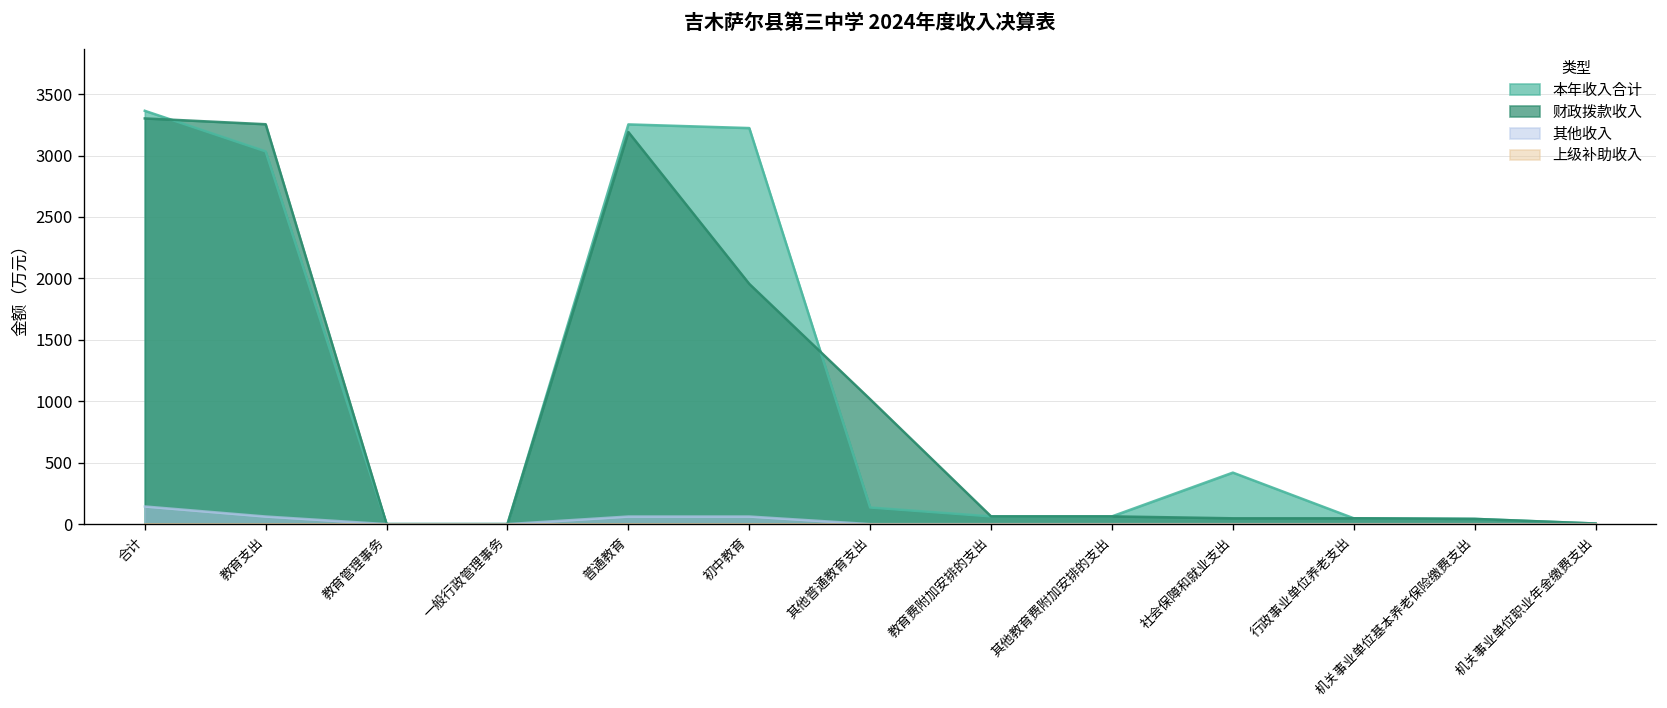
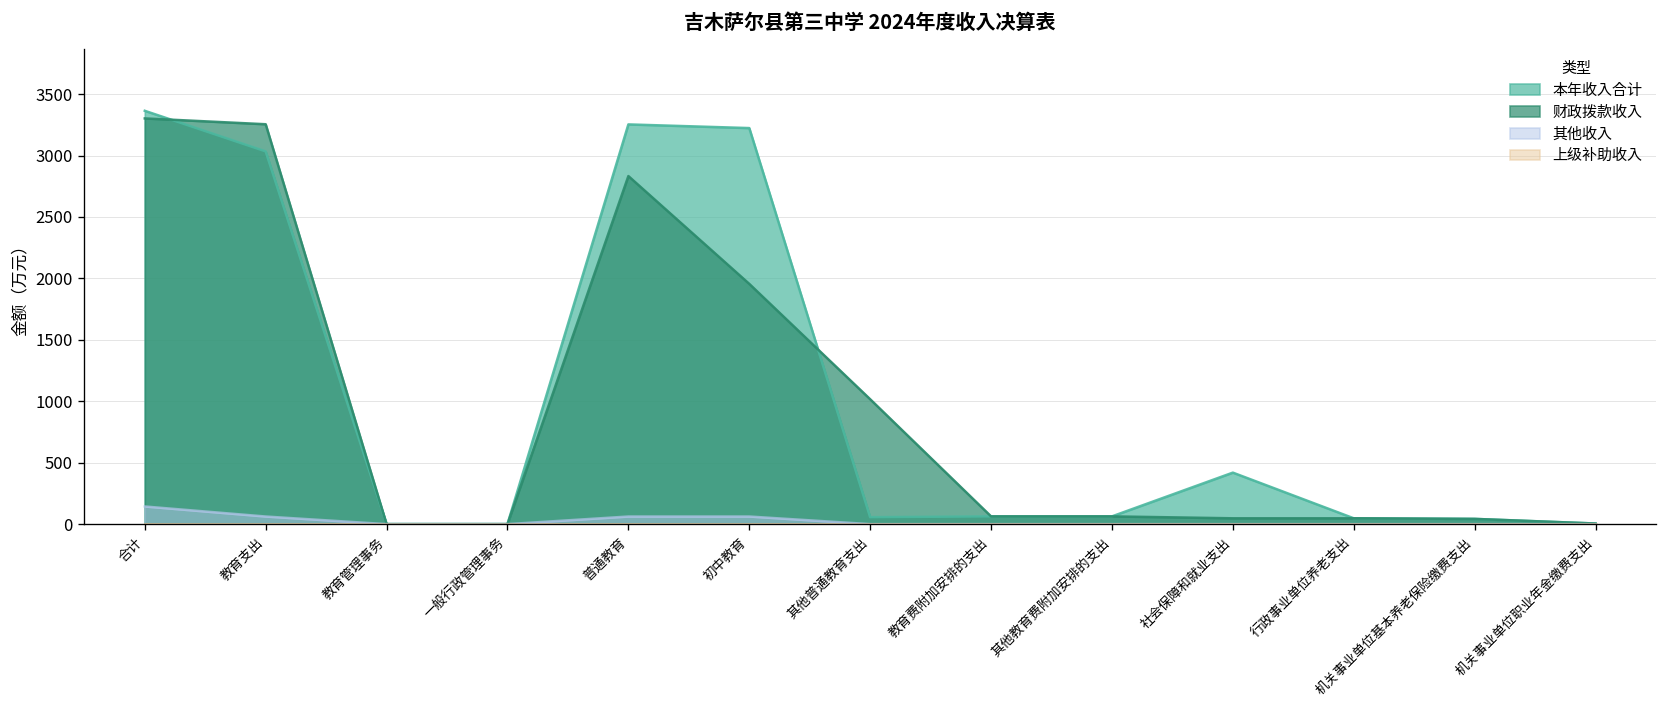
  {
    "本年收入合计": {
      "合计": 3360,
      "教育支出": 3030,
      "普通教育": 3250,
      "初中教育": 3220,
-     "其他普通教育支出": 140,
+     "其他普通教育支出": 60,
      "社会保障和就业支出": 420
    },
    "财政拨款收入": {
      "合计": 3300,
      "教育支出": 3250,
-     "普通教育": 3190,
+     "普通教育": 2830,
      "初中教育": 1960,
      "其他普通教育支出": 1020,
      "社会保障和就业支出": 50
    },
    "其他收入": {
      "合计": 140,
      "教育支出": 60,
      "普通教育": 60,
      "初中教育": 60
    },
    "上级补助收入": {
      "合计": 0,
      "教育支出": 0,
      "普通教育": 0,
      "初中教育": 0
    }
  }
